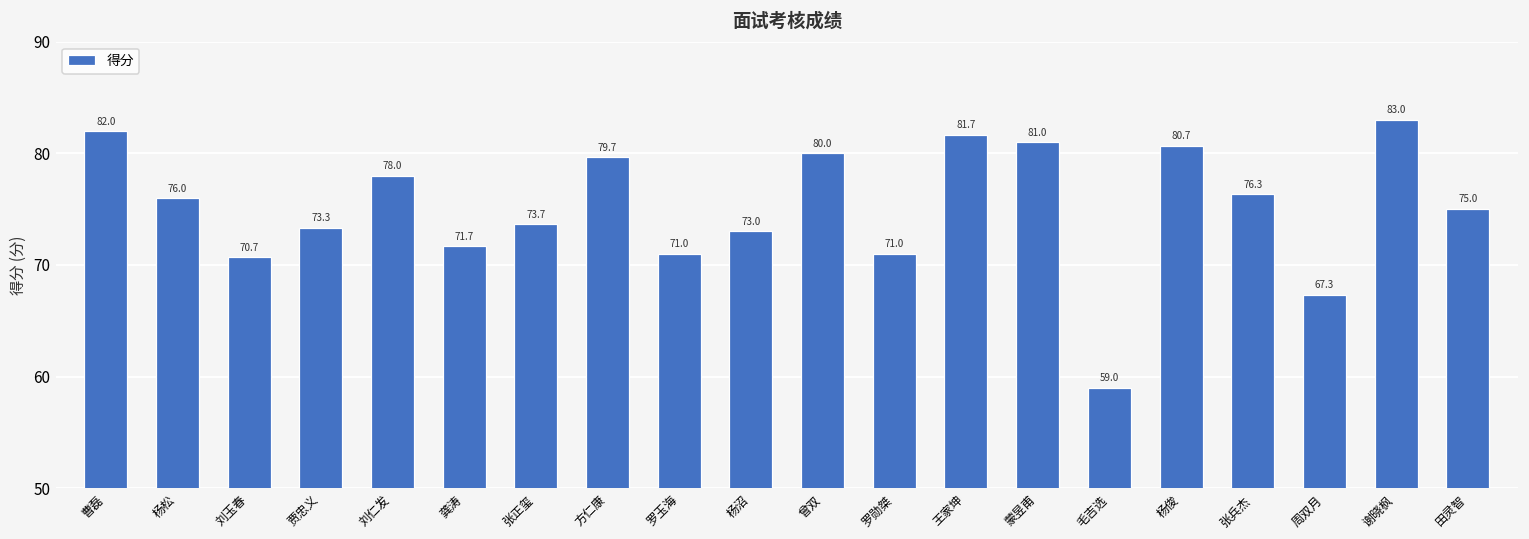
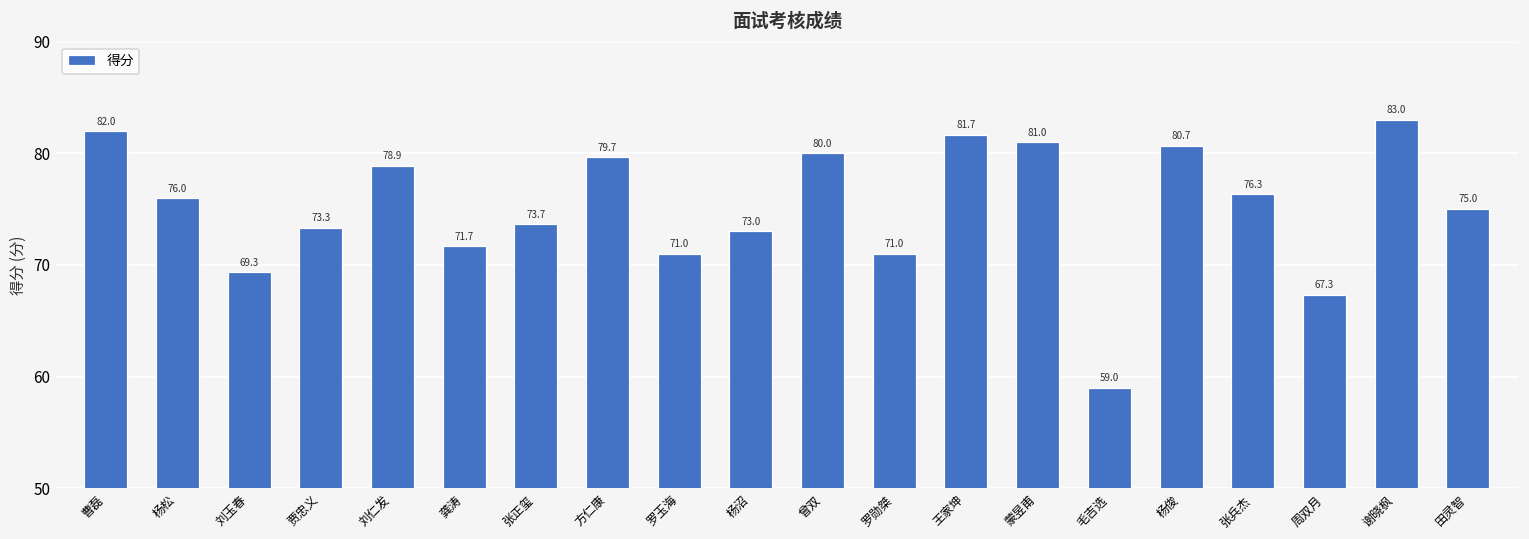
  {
    "曹磊": 82.0,
    "杨松": 76.0,
-   "刘玉春": 70.7,
+   "刘玉春": 69.3,
    "贾忠义": 73.3,
-   "刘仁发": 78.0,
+   "刘仁发": 78.9,
    "龚涛": 71.7,
    "张正玺": 73.7,
    "方仁康": 79.7,
    "罗玉海": 71.0,
    "杨沼": 73.0,
    "曾双": 80.0,
    "罗勋桀": 71.0,
    "王家坤": 81.7,
    "蒙昱甫": 81.0,
    "毛吉选": 59.0,
    "杨俊": 80.7,
    "张兵杰": 76.3,
    "周双月": 67.3,
    "谢晓枫": 83.0,
    "田灵智": 75.0
  }
